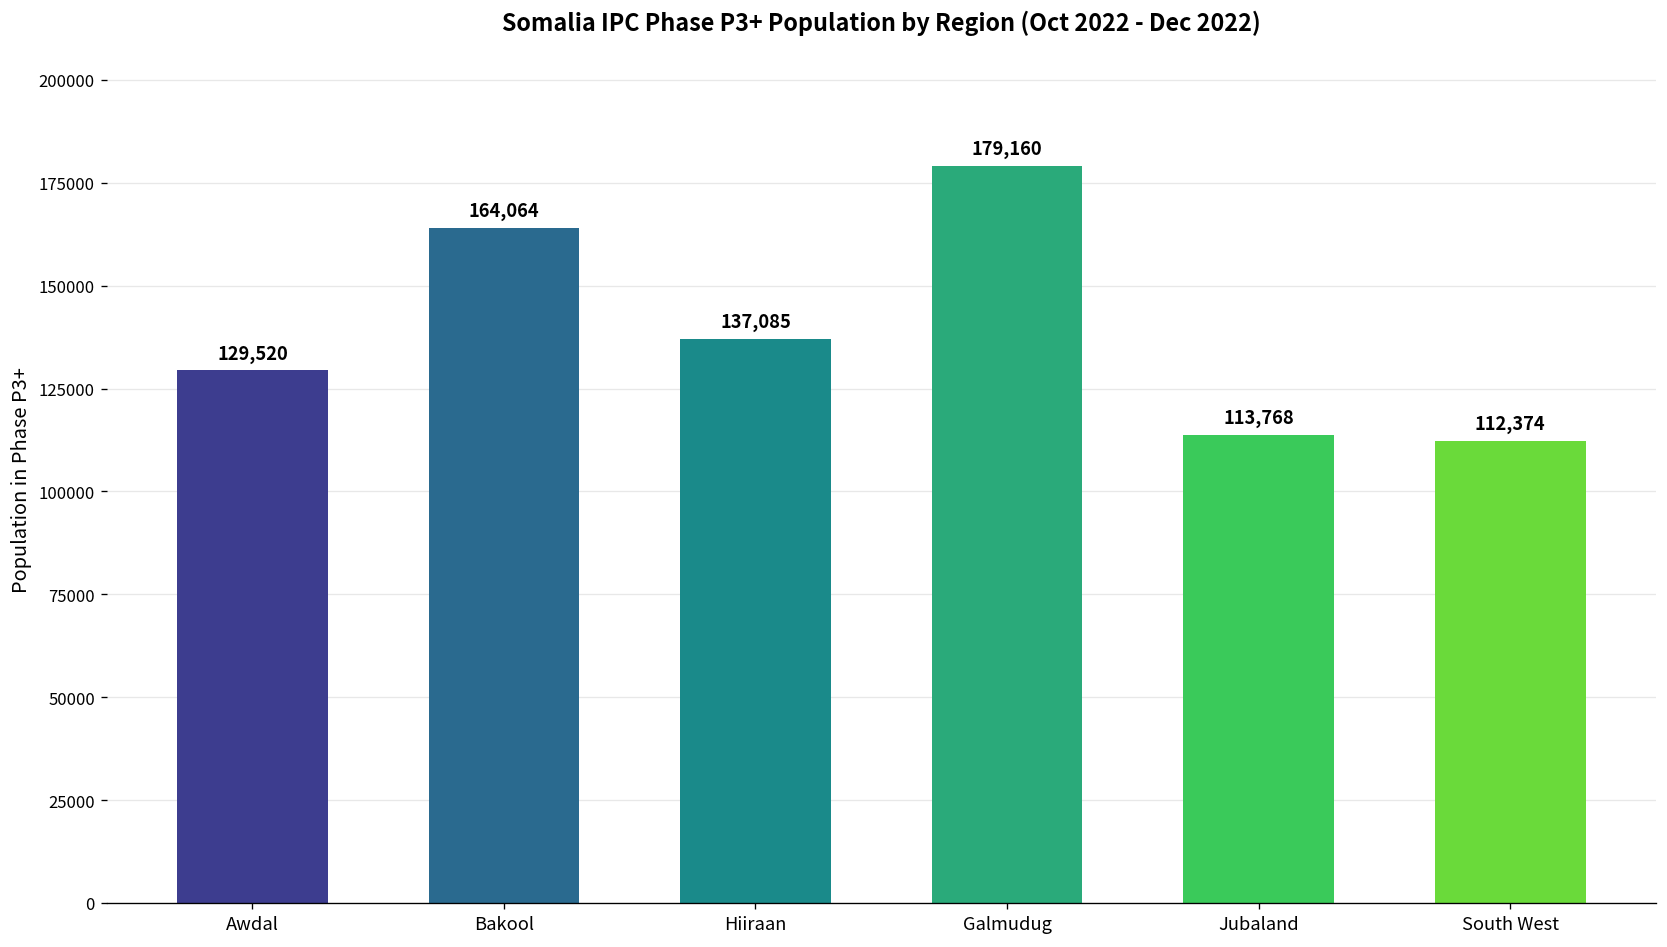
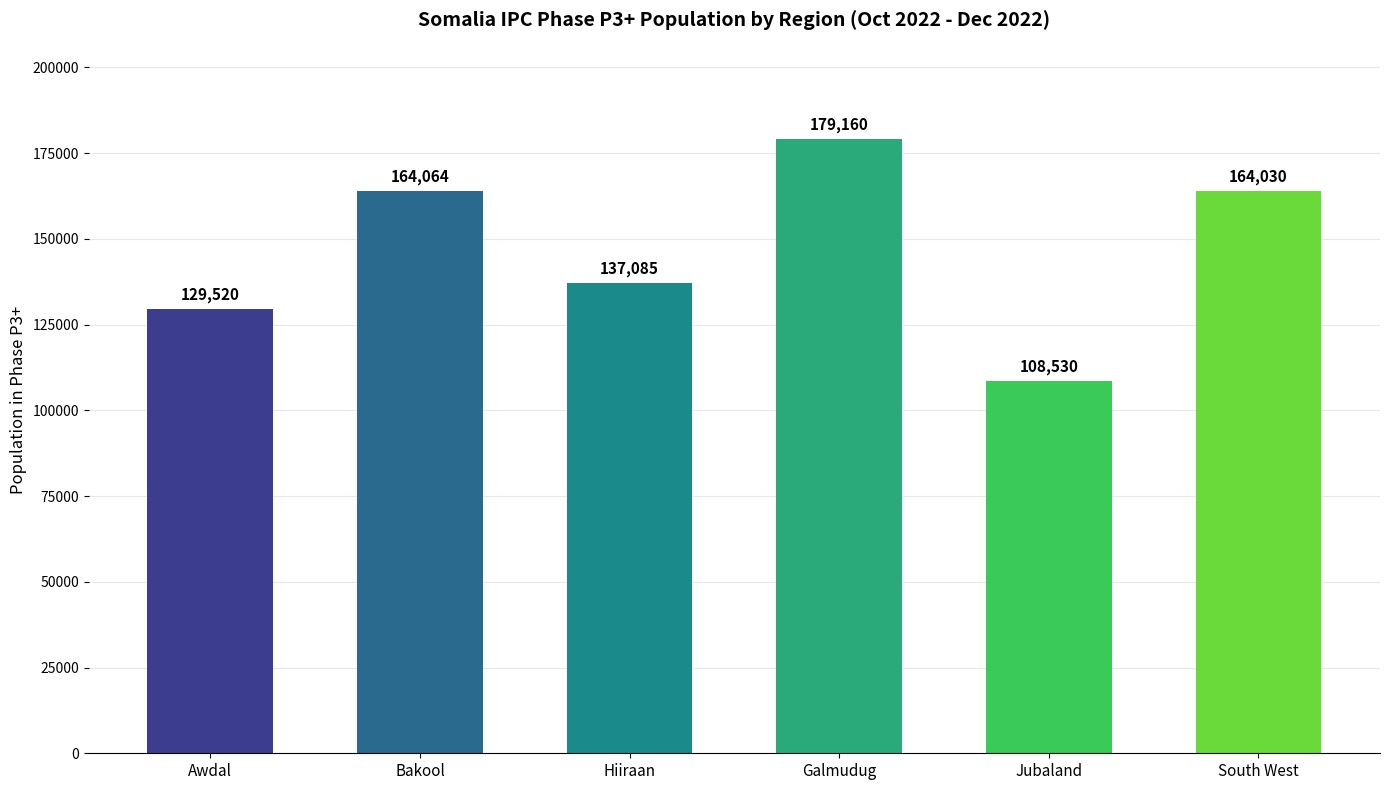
  {
    "Awdal": "129,520",
    "Bakool": "164,064",
    "Hiiraan": "137,085",
    "Galmudug": "179,160",
-   "Jubaland": "113,768",
-   "South West": "112,374"
+   "Jubaland": "108,530",
+   "South West": "164,030"
  }
